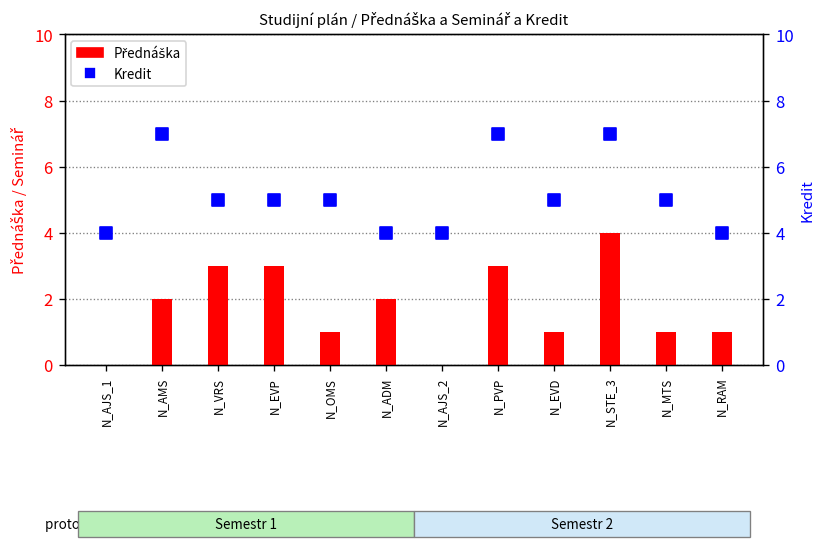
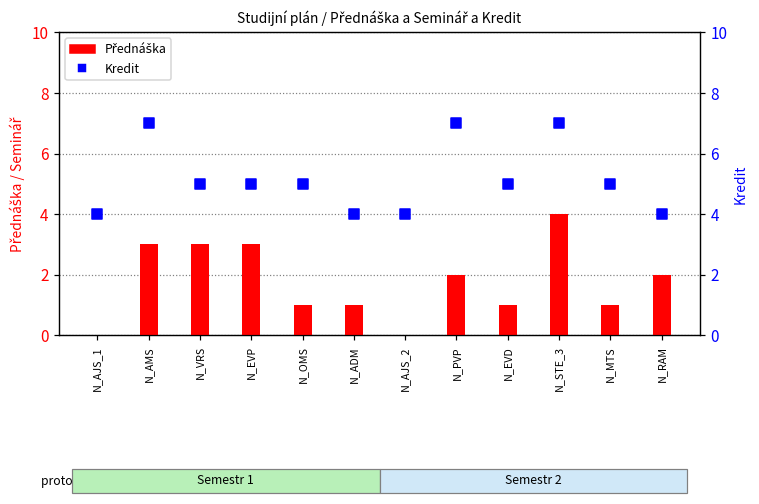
  {
    "Přednáška": {
      "N_AJS_1": 0,
-     "N_AMS": 2,
+     "N_AMS": 3,
      "N_VRS": 3,
      "N_EVP": 3,
      "N_OMS": 1,
-     "N_ADM": 2,
+     "N_ADM": 1,
      "N_AJS_2": 0,
-     "N_PVP": 3,
+     "N_PVP": 2,
      "N_EVD": 1,
      "N_STE_3": 4,
      "N_MTS": 1,
-     "N_RAM": 1
+     "N_RAM": 2
    }
  }
